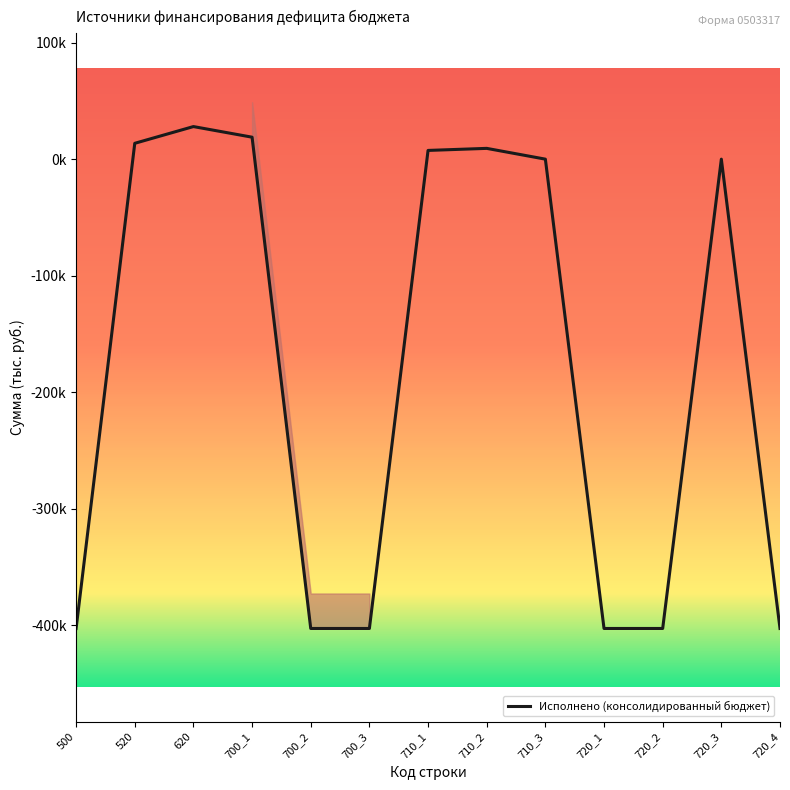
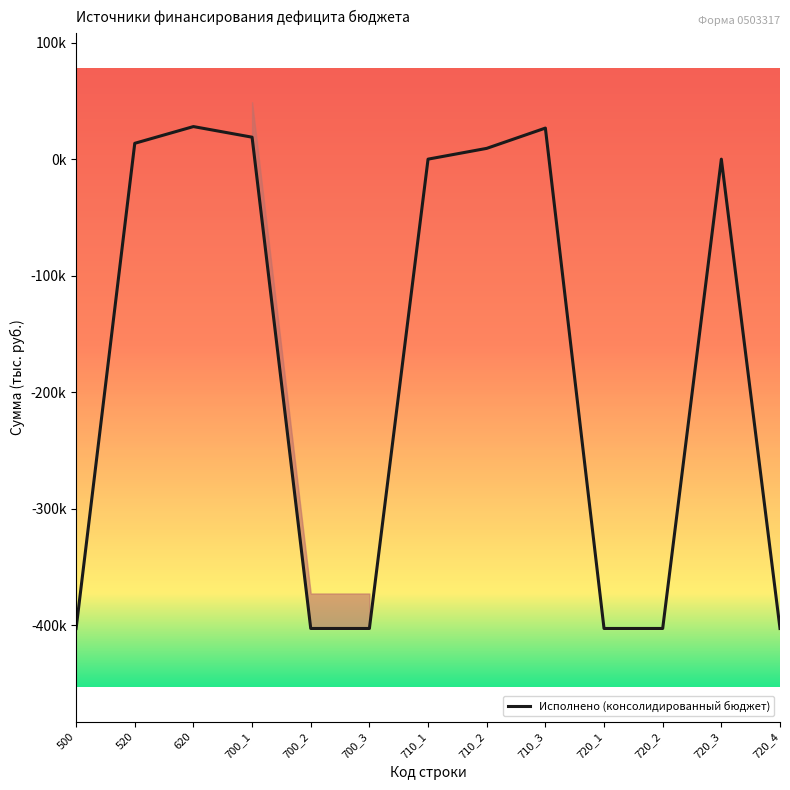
  {
    "Исполнено (консолидированный бюджет)": {
      "500": -403000,
      "520": 14000,
      "620": 28000,
      "700_1": 19000,
      "700_2": -403000,
      "700_3": -403000,
-     "710_1": 7000,
+     "710_1": 0,
      "710_2": 9000,
-     "710_3": 0,
+     "710_3": 27000,
      "720_1": -403000,
      "720_2": -403000,
      "720_3": 0,
      "720_4": -403000
    }
  }
